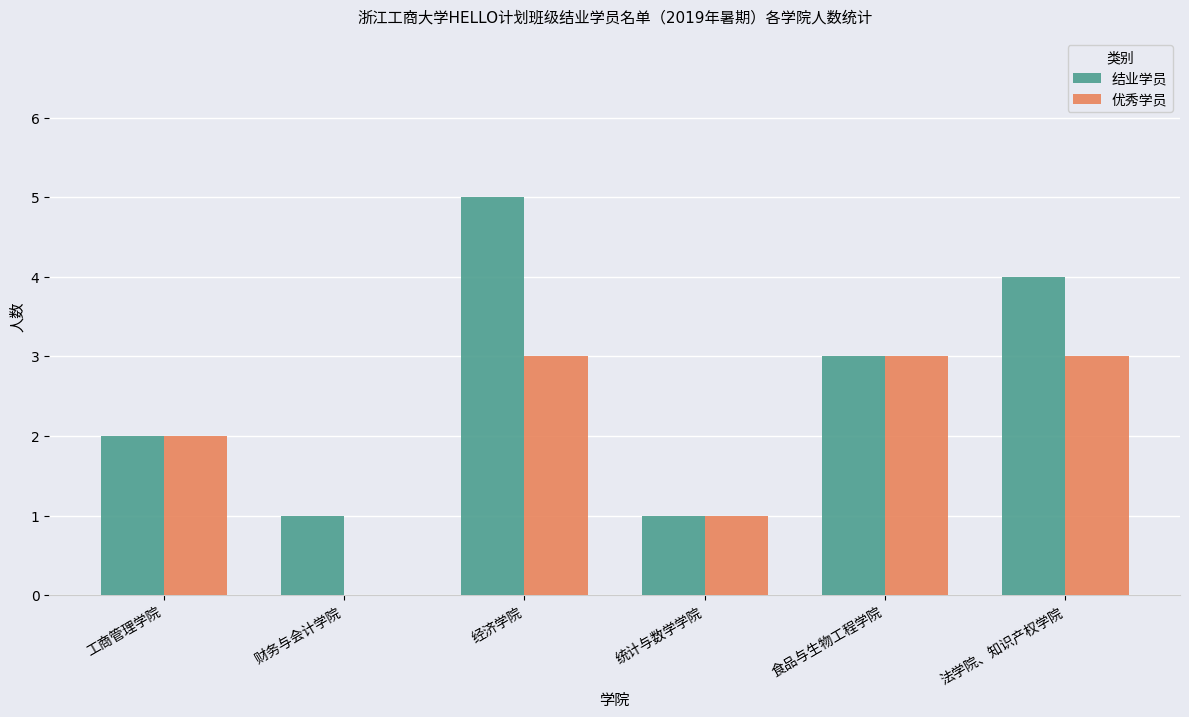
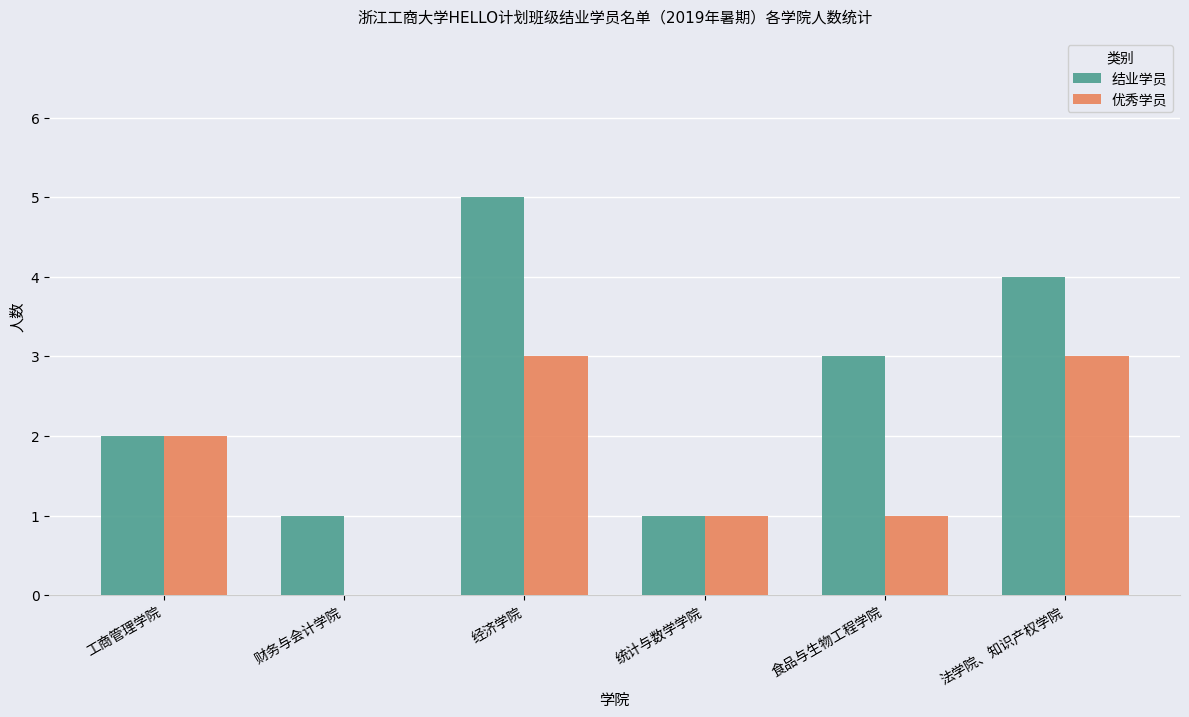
  {
    "结业学员": {
      "工商管理学院": 2,
      "财务与会计学院": 1,
      "经济学院": 5,
      "统计与数学学院": 1,
      "食品与生物工程学院": 3,
      "法学院、知识产权学院": 4
    },
    "优秀学员": {
      "工商管理学院": 2,
      "财务与会计学院": 0,
      "经济学院": 3,
      "统计与数学学院": 1,
-     "食品与生物工程学院": 3,
+     "食品与生物工程学院": 1,
      "法学院、知识产权学院": 3
    }
  }
